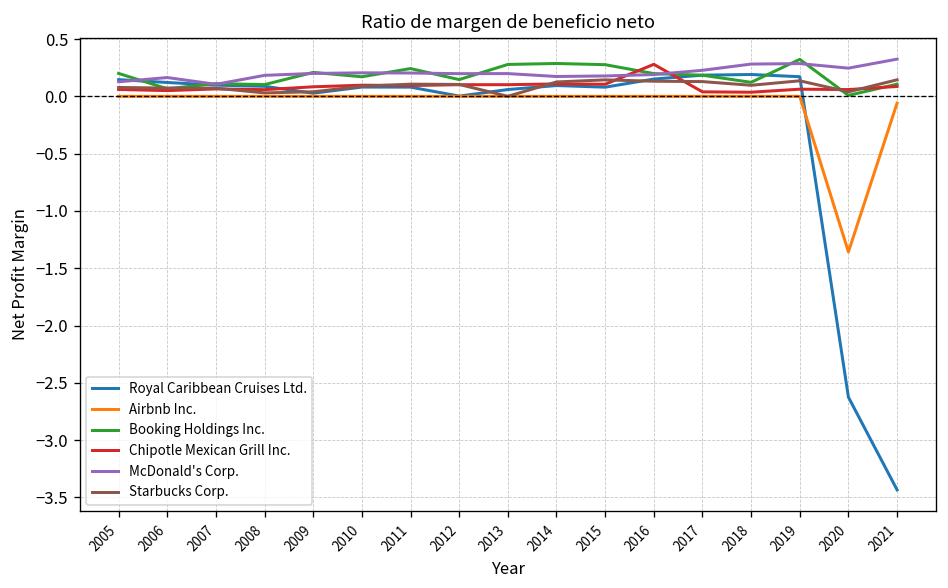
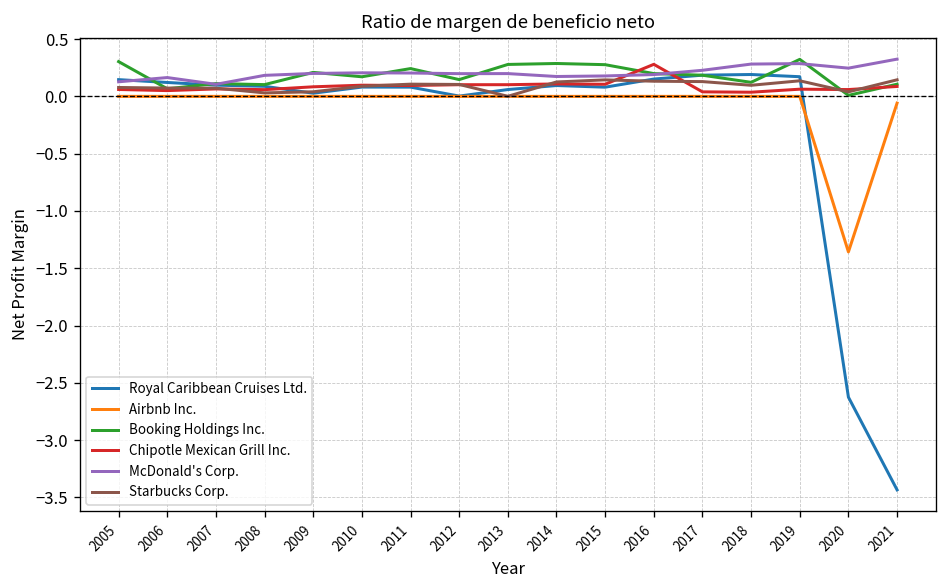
  {
    "Royal Caribbean Cruises Ltd.": {
      "2006": 0.1,
      "2013": 0.1,
      "2018": 0.2,
      "2019": 0.2,
      "2020": -2.6,
      "2021": -3.4
    },
    "Airbnb Inc.": {
      "2005": 0.0,
      "2006": 0.0,
      "2007": 0.0,
      "2008": 0.0,
      "2009": 0.0,
      "2010": 0.0,
      "2011": 0.0,
      "2014": 0.0,
      "2015": 0.0,
      "2016": 0.0,
      "2017": 0.0,
      "2018": 0.0,
      "2019": 0.0,
      "2020": -1.4,
      "2021": -0.1
    },
    "Booking Holdings Inc.": {
-     "2005": 0.2,
+     "2005": 0.3,
      "2010": 0.2,
      "2011": 0.2,
      "2012": 0.1,
      "2013": 0.3,
      "2014": 0.3,
      "2015": 0.3,
      "2019": 0.3,
      "2020": 0.0
    },
    "Chipotle Mexican Grill Inc.": {
      "2008": 0.1,
      "2009": 0.1,
      "2013": 0.1,
      "2016": 0.3,
      "2017": 0.0,
      "2018": 0.0,
      "2019": 0.1
    },
    "McDonald's Corp.": {
      "2006": 0.2,
      "2008": 0.2,
      "2010": 0.2,
      "2011": 0.2,
      "2012": 0.2,
      "2013": 0.2,
      "2014": 0.2,
      "2015": 0.2,
      "2017": 0.2,
      "2018": 0.3,
      "2019": 0.3,
      "2020": 0.2,
      "2021": 0.3
    },
    "Starbucks Corp.": {
      "2008": 0.0,
      "2015": 0.1,
      "2017": 0.1,
      "2019": 0.1,
      "2021": 0.1
    }
  }
